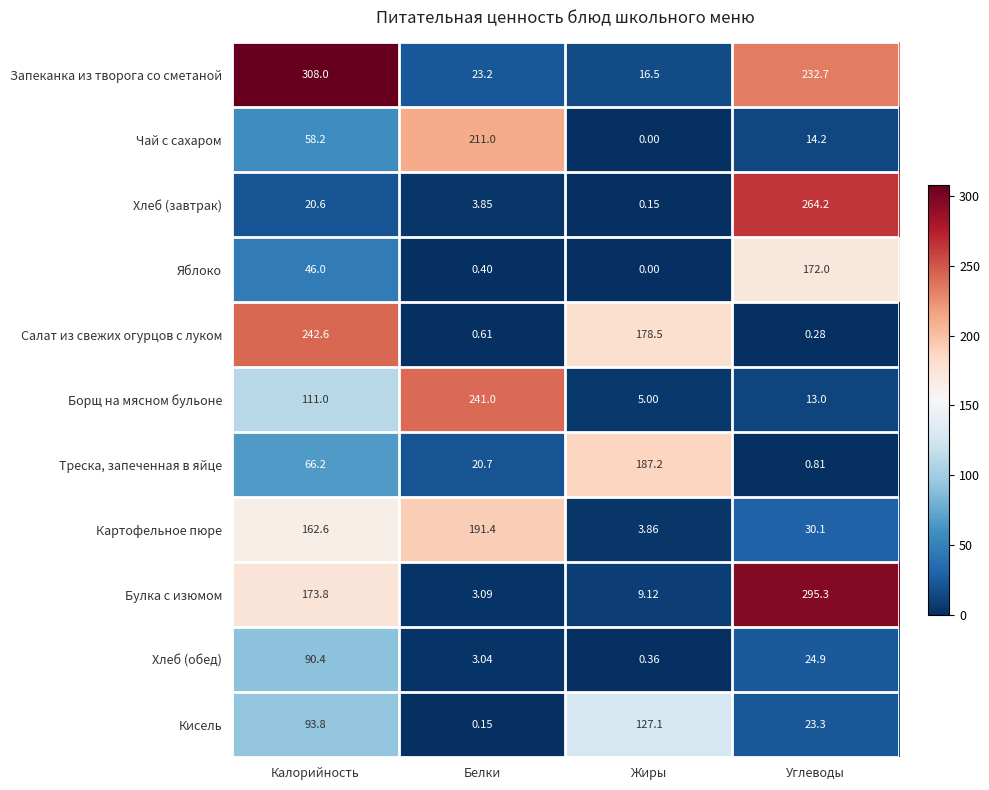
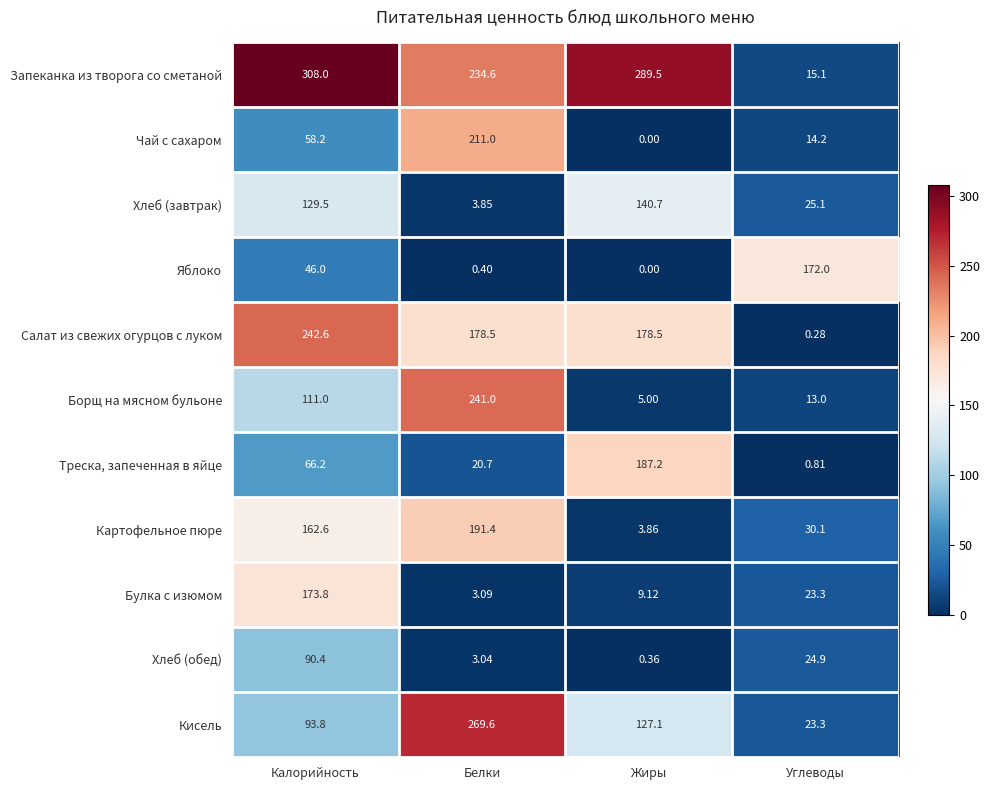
  {
    "Запеканка из творога со сметаной": {
      "Калорийность": 308.0,
-     "Белки": 23.2,
-     "Жиры": 16.5,
-     "Углеводы": 232.7
+     "Белки": 234.6,
+     "Жиры": 289.5,
+     "Углеводы": 15.1
    },
    "Чай с сахаром": {
      "Калорийность": 58.2,
      "Белки": 211.0,
      "Жиры": 0.00,
      "Углеводы": 14.2
    },
    "Хлеб (завтрак)": {
-     "Калорийность": 20.6,
+     "Калорийность": 129.5,
      "Белки": 3.85,
-     "Жиры": 0.15,
-     "Углеводы": 264.2
+     "Жиры": 140.7,
+     "Углеводы": 25.1
    },
    "Яблоко": {
      "Калорийность": 46.0,
      "Белки": 0.40,
      "Жиры": 0.00,
      "Углеводы": 172.0
    },
    "Салат из свежих огурцов с луком": {
      "Калорийность": 242.6,
-     "Белки": 0.61,
+     "Белки": 178.5,
      "Жиры": 178.5,
      "Углеводы": 0.28
    },
    "Борщ на мясном бульоне": {
      "Калорийность": 111.0,
      "Белки": 241.0,
      "Жиры": 5.00,
      "Углеводы": 13.0
    },
    "Треска, запеченная в яйце": {
      "Калорийность": 66.2,
      "Белки": 20.7,
      "Жиры": 187.2,
      "Углеводы": 0.81
    },
    "Картофельное пюре": {
      "Калорийность": 162.6,
      "Белки": 191.4,
      "Жиры": 3.86,
      "Углеводы": 30.1
    },
    "Булка с изюмом": {
      "Калорийность": 173.8,
      "Белки": 3.09,
      "Жиры": 9.12,
-     "Углеводы": 295.3
+     "Углеводы": 23.3
    },
    "Хлеб (обед)": {
      "Калорийность": 90.4,
      "Белки": 3.04,
      "Жиры": 0.36,
      "Углеводы": 24.9
    },
    "Кисель": {
      "Калорийность": 93.8,
-     "Белки": 0.15,
+     "Белки": 269.6,
      "Жиры": 127.1,
      "Углеводы": 23.3
    }
  }
